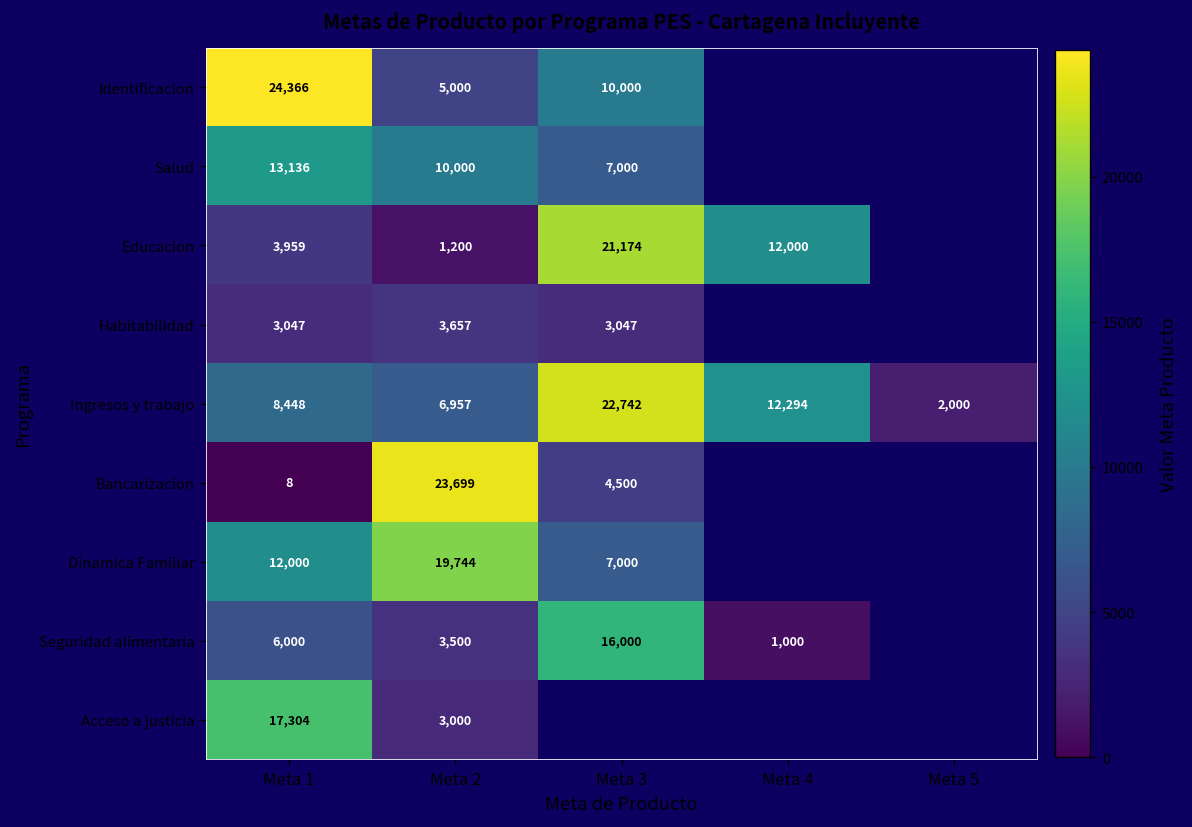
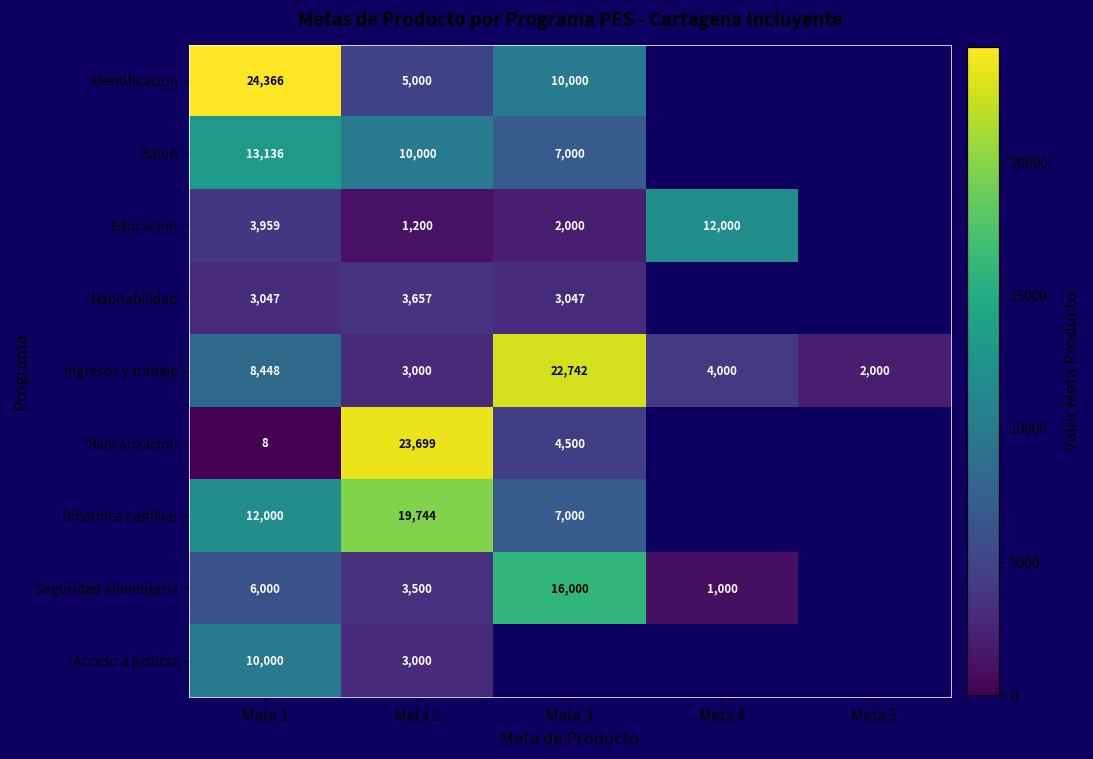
  {
    "Identificacion": {
      "Meta 1": "24,366",
      "Meta 2": "5,000",
      "Meta 3": "10,000"
    },
    "Salud": {
      "Meta 1": "13,136",
      "Meta 2": "10,000",
      "Meta 3": "7,000"
    },
    "Educacion": {
      "Meta 1": "3,959",
      "Meta 2": "1,200",
-     "Meta 3": "21,174",
+     "Meta 3": "2,000",
      "Meta 4": "12,000"
    },
    "Habitabilidad": {
      "Meta 1": "3,047",
      "Meta 2": "3,657",
      "Meta 3": "3,047"
    },
    "Ingresos y trabajo": {
      "Meta 1": "8,448",
-     "Meta 2": "6,957",
+     "Meta 2": "3,000",
      "Meta 3": "22,742",
-     "Meta 4": "12,294",
+     "Meta 4": "4,000",
      "Meta 5": "2,000"
    },
    "Bancarizacion": {
      "Meta 1": "8",
      "Meta 2": "23,699",
      "Meta 3": "4,500"
    },
    "Dinamica Familiar": {
      "Meta 1": "12,000",
      "Meta 2": "19,744",
      "Meta 3": "7,000"
    },
    "Seguridad alimentaria": {
      "Meta 1": "6,000",
      "Meta 2": "3,500",
      "Meta 3": "16,000",
      "Meta 4": "1,000"
    },
    "Acceso a justicia": {
-     "Meta 1": "17,304",
+     "Meta 1": "10,000",
      "Meta 2": "3,000"
    }
  }
